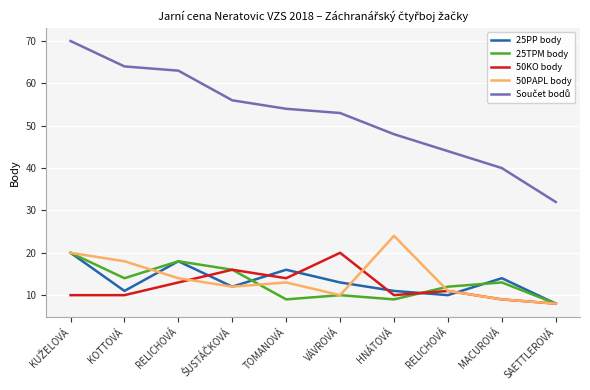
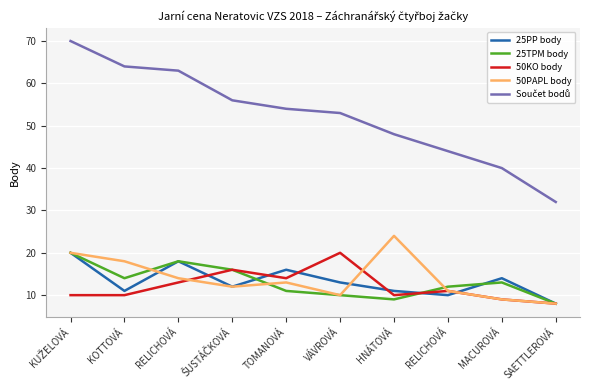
  {
    "25PP body": {
      "KOTTOVÁ": 11,
      "TOMANOVÁ": 16,
      "VÁVROVÁ": 13,
      "HNÁTOVÁ": 11,
      "MACUROVÁ": 14
    },
    "25TPM body": {
      "KOTTOVÁ": 14,
-     "TOMANOVÁ": 9,
+     "TOMANOVÁ": 11,
      "HNÁTOVÁ": 9,
      "MACUROVÁ": 13
    },
    "50KO body": {
      "KUŽELOVÁ": 10,
      "KOTTOVÁ": 10,
      "TOMANOVÁ": 14,
      "VÁVROVÁ": 20,
      "HNÁTOVÁ": 10
    },
    "50PAPL body": {
      "KOTTOVÁ": 18,
      "TOMANOVÁ": 13,
      "HNÁTOVÁ": 24
    },
    "Součet bodů": {
      "KUŽELOVÁ": 70,
      "KOTTOVÁ": 64,
      "ŠUSTÁČKOVÁ": 56,
      "TOMANOVÁ": 54,
      "VÁVROVÁ": 53,
      "HNÁTOVÁ": 48,
      "MACUROVÁ": 40,
      "SAETTLEROVÁ": 32
    }
  }
